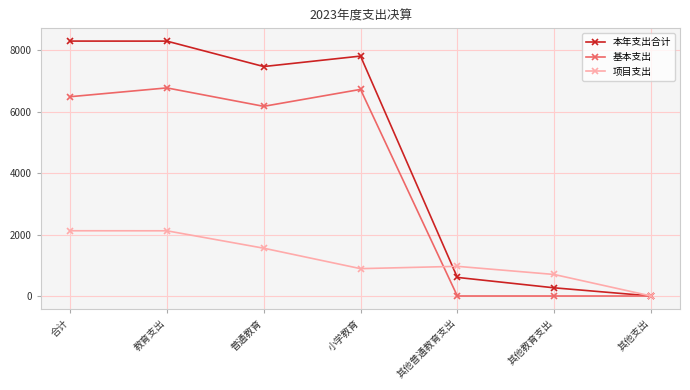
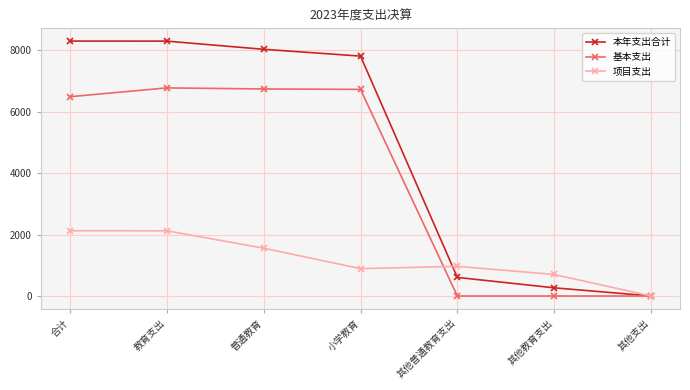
  {
    "本年支出合计": {
      "合计": 8300,
      "教育支出": 8300,
-     "普通教育": 7500,
+     "普通教育": 8000,
      "小学教育": 7800,
      "其他普通教育支出": 600,
      "其他教育支出": 300
    },
    "基本支出": {
      "合计": 6500,
      "教育支出": 6800,
-     "普通教育": 6200,
+     "普通教育": 6700,
      "小学教育": 6700,
      "其他普通教育支出": 0,
      "其他教育支出": 0
    },
    "项目支出": {
      "合计": 2100,
      "教育支出": 2100,
      "普通教育": 1600,
      "小学教育": 900,
      "其他普通教育支出": 1000,
      "其他教育支出": 700
    }
  }
